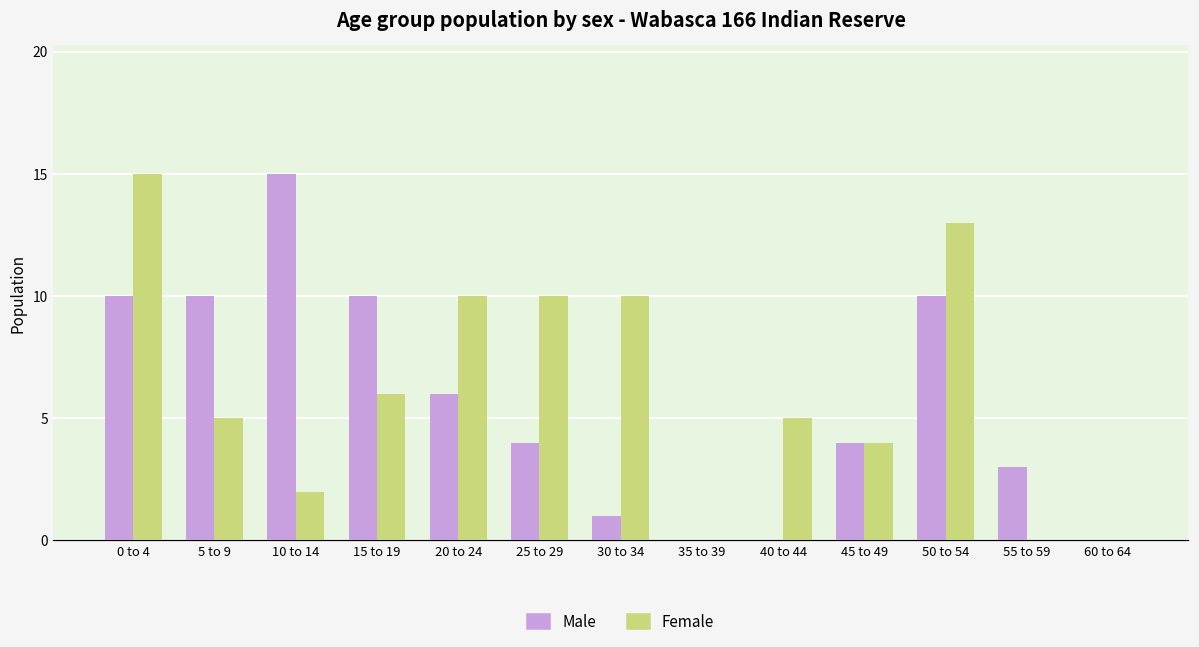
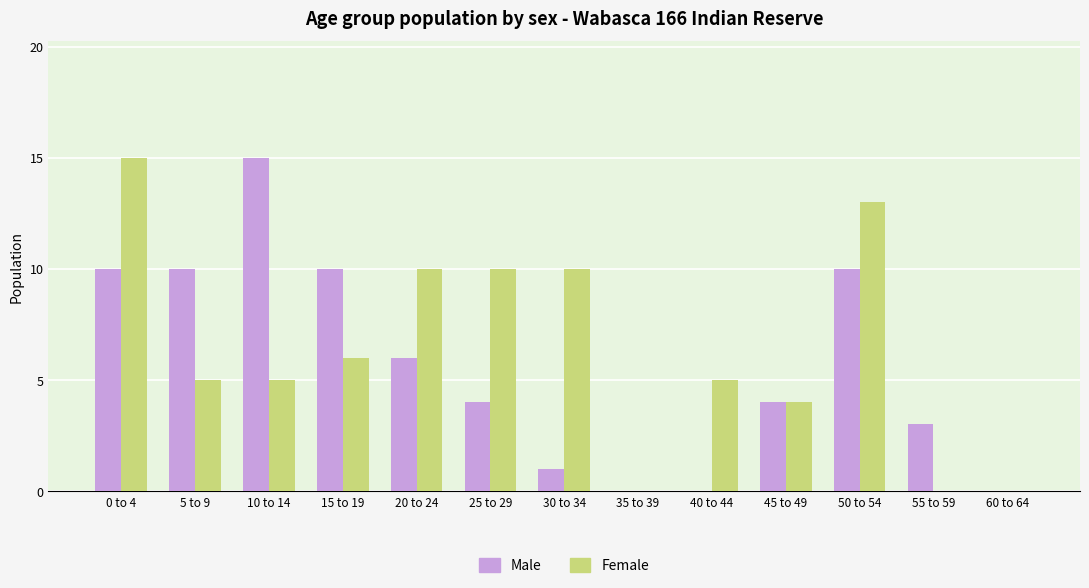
  {
    "Male": {
      "0 to 4": 10,
      "5 to 9": 10,
      "10 to 14": 15,
      "15 to 19": 10,
      "20 to 24": 6,
      "25 to 29": 4,
      "30 to 34": 1,
      "35 to 39": 0,
      "40 to 44": 0,
      "45 to 49": 4,
      "50 to 54": 10,
      "55 to 59": 3,
      "60 to 64": 0
    },
    "Female": {
      "0 to 4": 15,
      "5 to 9": 5,
-     "10 to 14": 2,
+     "10 to 14": 5,
      "15 to 19": 6,
      "20 to 24": 10,
      "25 to 29": 10,
      "30 to 34": 10,
      "35 to 39": 0,
      "40 to 44": 5,
      "45 to 49": 4,
      "50 to 54": 13,
      "55 to 59": 0,
      "60 to 64": 0
    }
  }
